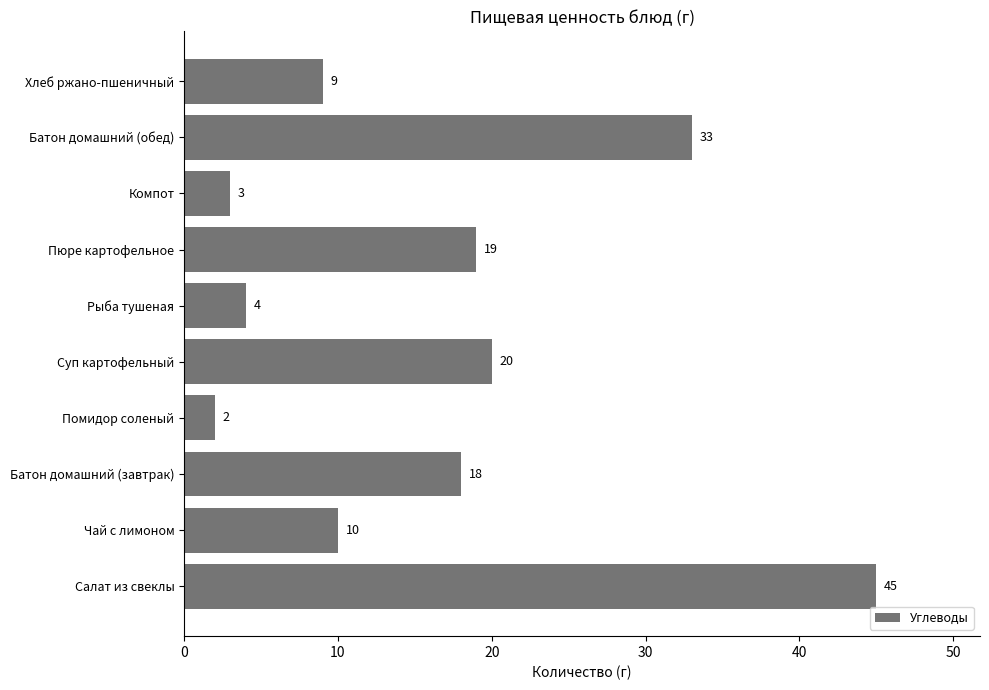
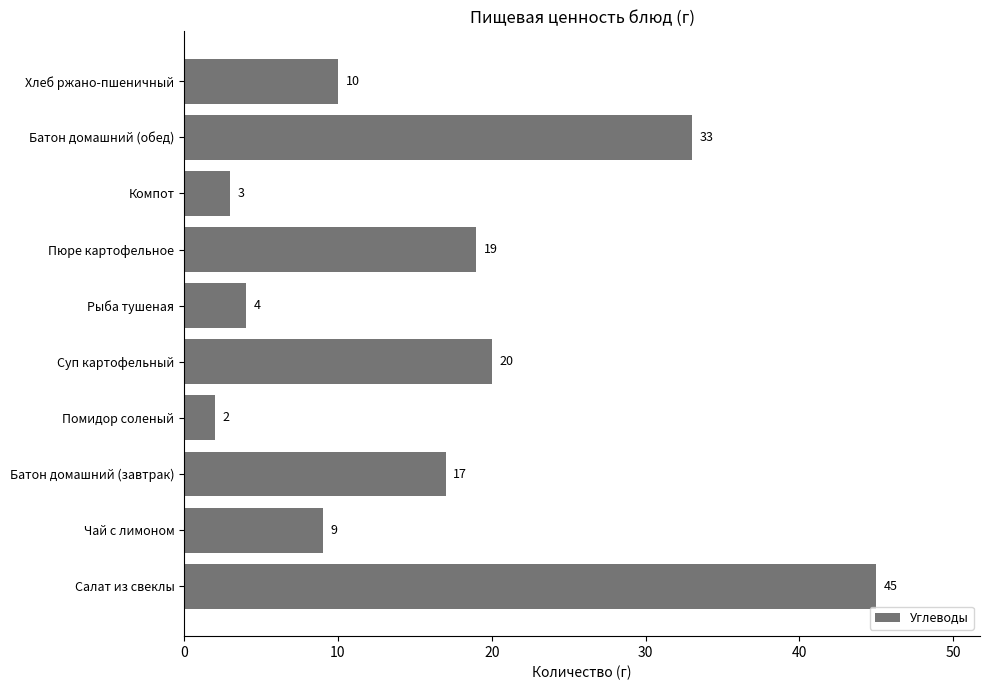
  {
-   "Хлеб ржано-пшеничный": 9,
+   "Хлеб ржано-пшеничный": 10,
    "Батон домашний (обед)": 33,
    "Компот": 3,
    "Пюре картофельное": 19,
    "Рыба тушеная": 4,
    "Суп картофельный": 20,
    "Помидор соленый": 2,
-   "Батон домашний (завтрак)": 18,
-   "Чай с лимоном": 10,
+   "Батон домашний (завтрак)": 17,
+   "Чай с лимоном": 9,
    "Салат из свеклы": 45
  }
